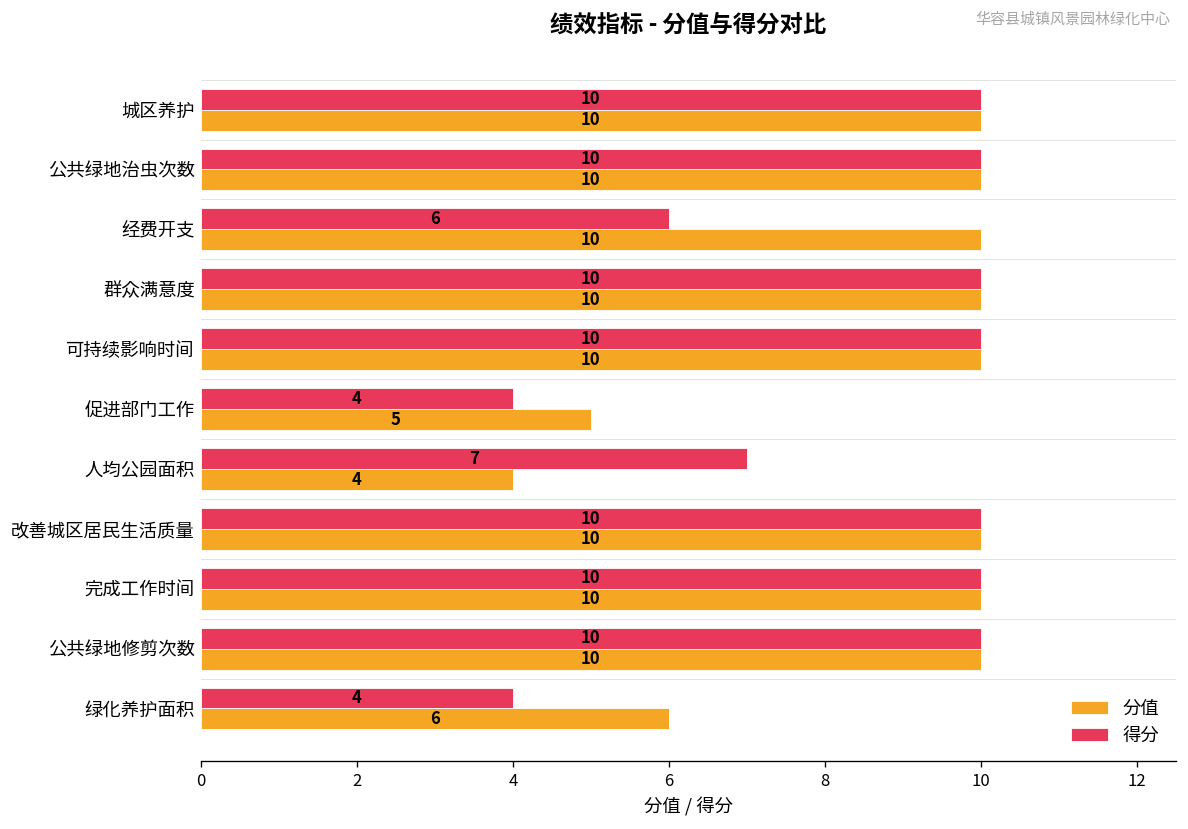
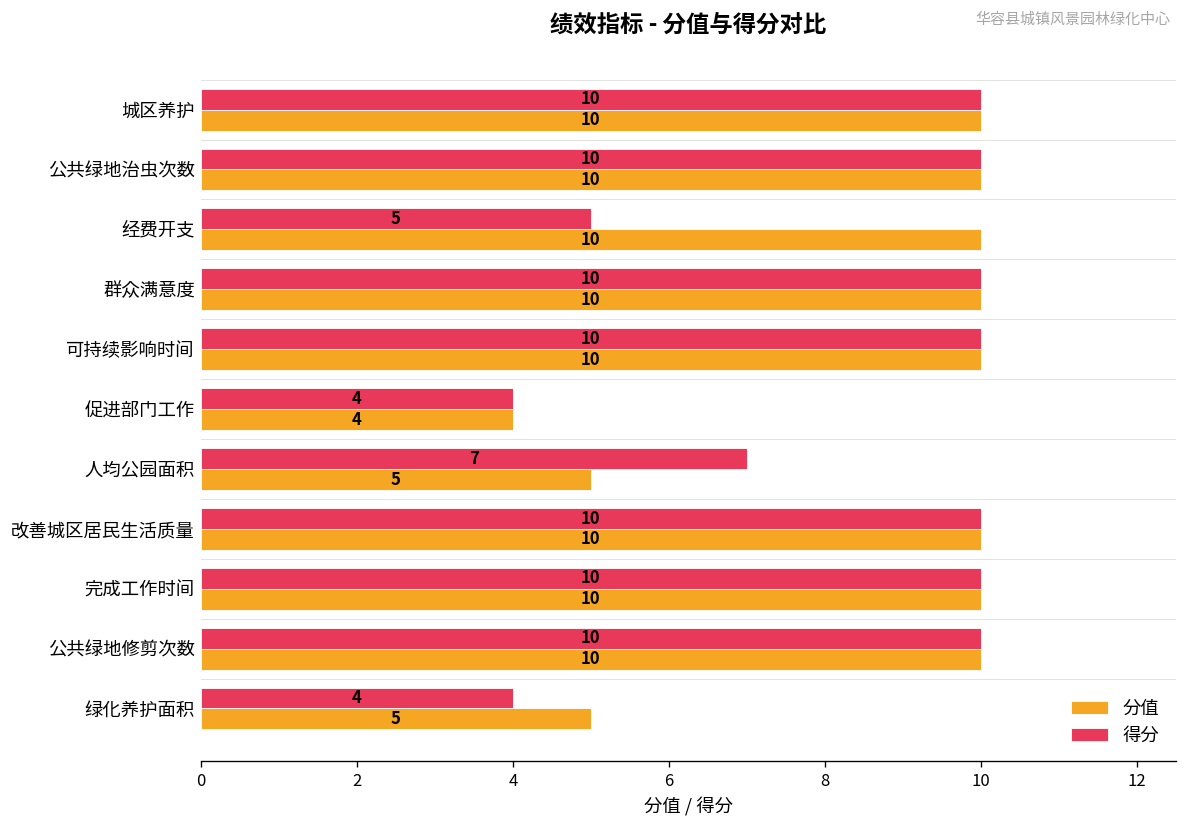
  {
    "分值": {
      "城区养护": 10,
      "公共绿地治虫次数": 10,
      "经费开支": 10,
      "群众满意度": 10,
      "可持续影响时间": 10,
-     "促进部门工作": 5,
-     "人均公园面积": 4,
+     "促进部门工作": 4,
+     "人均公园面积": 5,
      "改善城区居民生活质量": 10,
      "完成工作时间": 10,
      "公共绿地修剪次数": 10,
-     "绿化养护面积": 6
+     "绿化养护面积": 5
    },
    "得分": {
      "城区养护": 10,
      "公共绿地治虫次数": 10,
-     "经费开支": 6,
+     "经费开支": 5,
      "群众满意度": 10,
      "可持续影响时间": 10,
      "促进部门工作": 4,
      "人均公园面积": 7,
      "改善城区居民生活质量": 10,
      "完成工作时间": 10,
      "公共绿地修剪次数": 10,
      "绿化养护面积": 4
    }
  }
